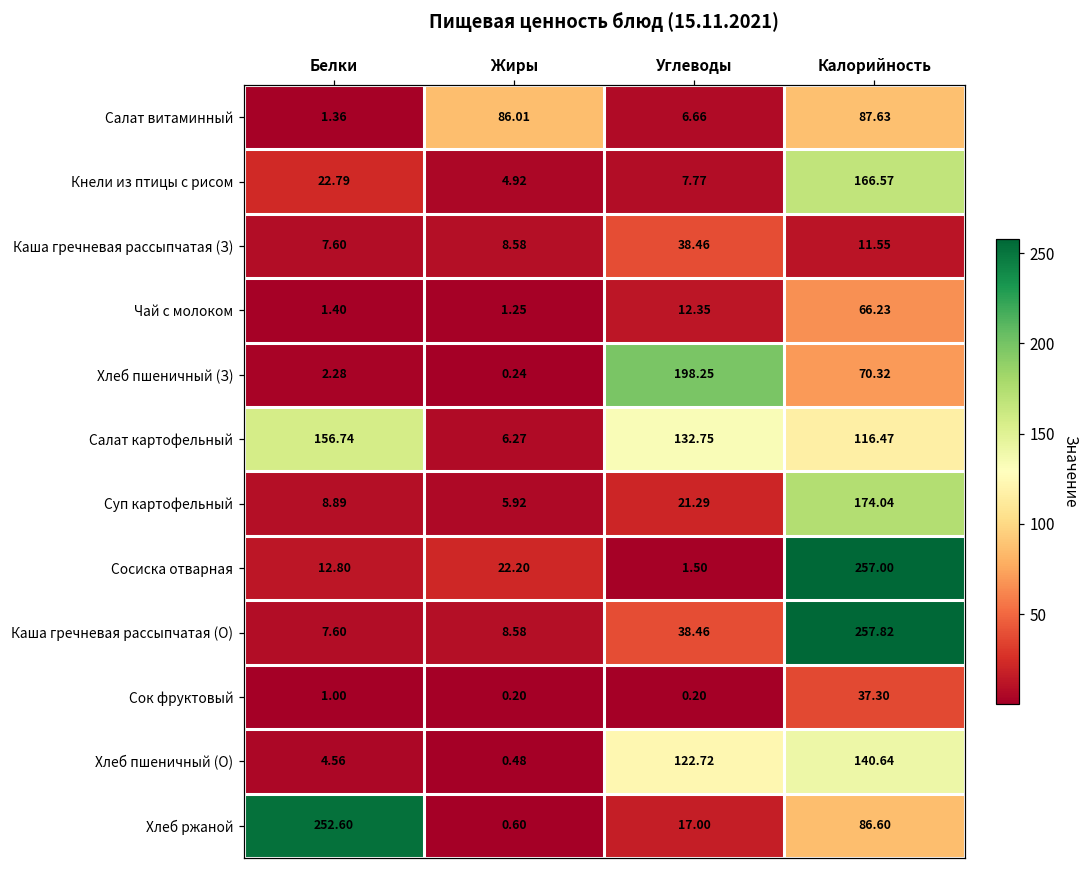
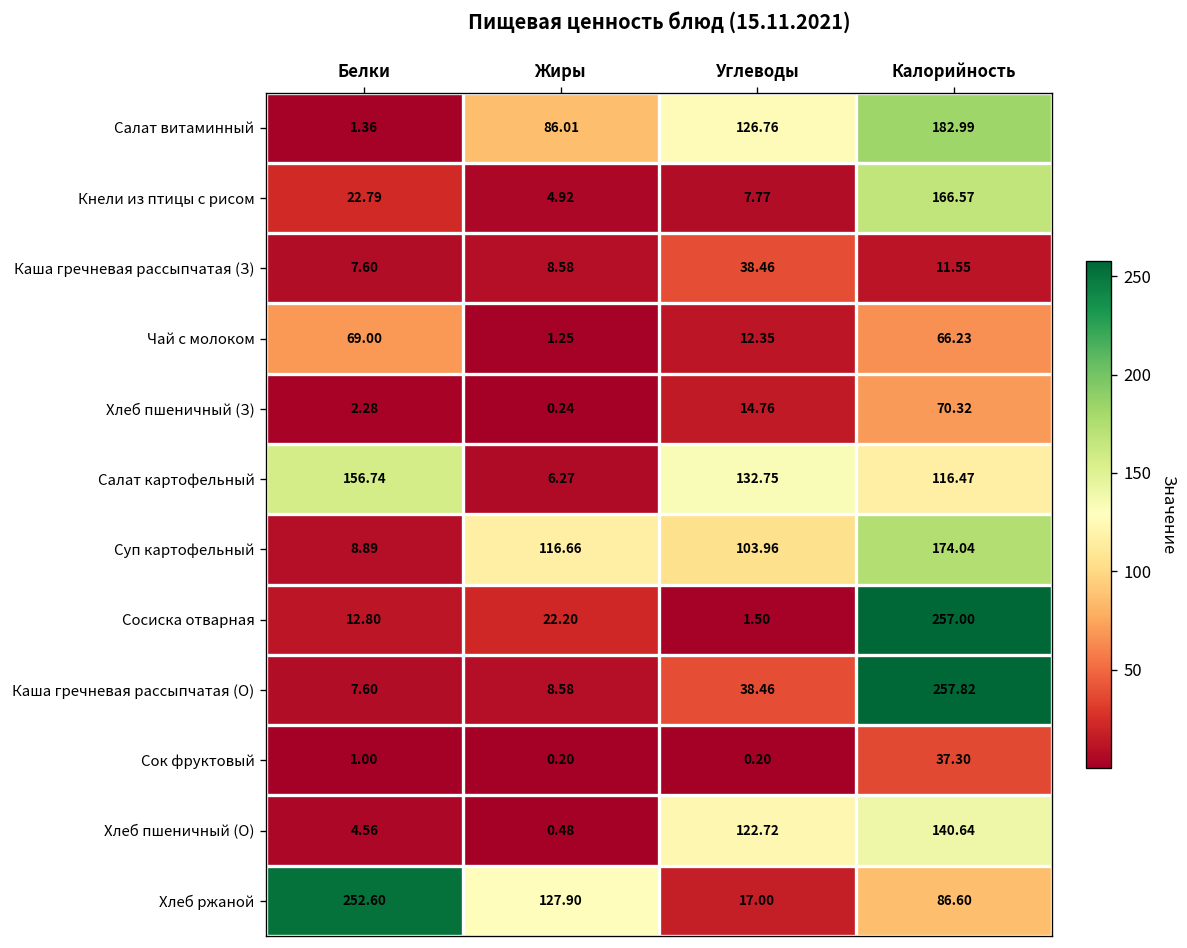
  {
    "Салат витаминный": {
      "Белки": 1.36,
      "Жиры": 86.01,
-     "Углеводы": 6.66,
-     "Калорийность": 87.63
+     "Углеводы": 126.76,
+     "Калорийность": 182.99
    },
    "Кнели из птицы с рисом": {
      "Белки": 22.79,
      "Жиры": 4.92,
      "Углеводы": 7.77,
      "Калорийность": 166.57
    },
    "Каша гречневая рассыпчатая (З)": {
      "Белки": 7.60,
      "Жиры": 8.58,
      "Углеводы": 38.46,
      "Калорийность": 11.55
    },
    "Чай с молоком": {
-     "Белки": 1.40,
+     "Белки": 69.00,
      "Жиры": 1.25,
      "Углеводы": 12.35,
      "Калорийность": 66.23
    },
    "Хлеб пшеничный (З)": {
      "Белки": 2.28,
      "Жиры": 0.24,
-     "Углеводы": 198.25,
+     "Углеводы": 14.76,
      "Калорийность": 70.32
    },
    "Салат картофельный": {
      "Белки": 156.74,
      "Жиры": 6.27,
      "Углеводы": 132.75,
      "Калорийность": 116.47
    },
    "Суп картофельный": {
      "Белки": 8.89,
-     "Жиры": 5.92,
-     "Углеводы": 21.29,
+     "Жиры": 116.66,
+     "Углеводы": 103.96,
      "Калорийность": 174.04
    },
    "Сосиска отварная": {
      "Белки": 12.80,
      "Жиры": 22.20,
      "Углеводы": 1.50,
      "Калорийность": 257.00
    },
    "Каша гречневая рассыпчатая (О)": {
      "Белки": 7.60,
      "Жиры": 8.58,
      "Углеводы": 38.46,
      "Калорийность": 257.82
    },
    "Сок фруктовый": {
      "Белки": 1.00,
      "Жиры": 0.20,
      "Углеводы": 0.20,
      "Калорийность": 37.30
    },
    "Хлеб пшеничный (О)": {
      "Белки": 4.56,
      "Жиры": 0.48,
      "Углеводы": 122.72,
      "Калорийность": 140.64
    },
    "Хлеб ржаной": {
      "Белки": 252.60,
-     "Жиры": 0.60,
+     "Жиры": 127.90,
      "Углеводы": 17.00,
      "Калорийность": 86.60
    }
  }
